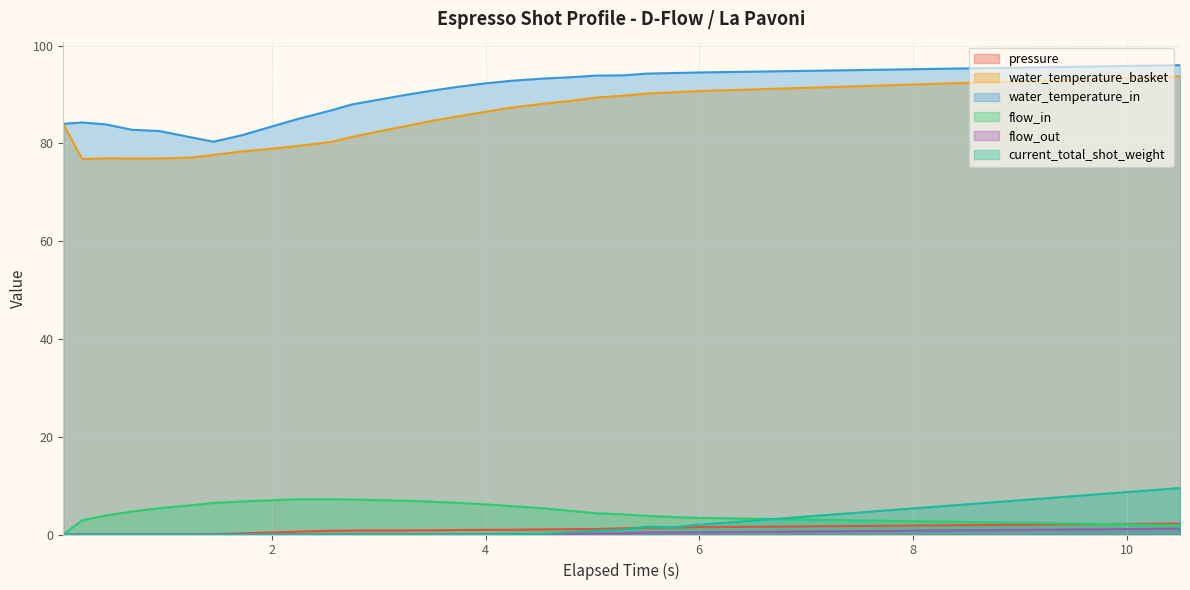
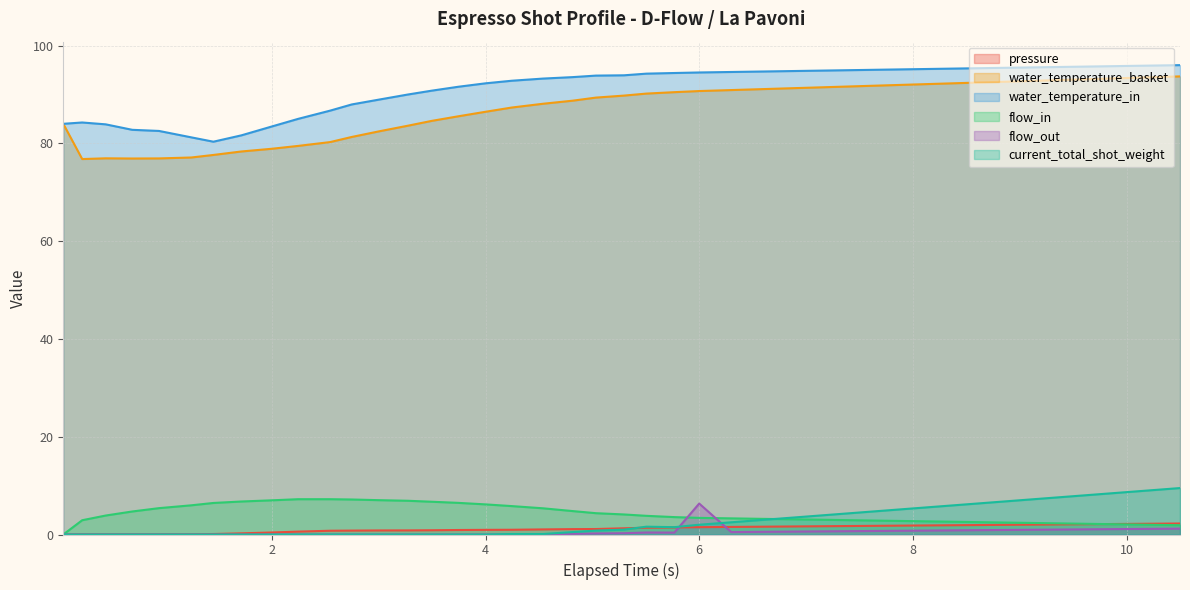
  {
    "flow_out": {
-     "6": 0
+     "6": 6
    }
  }
